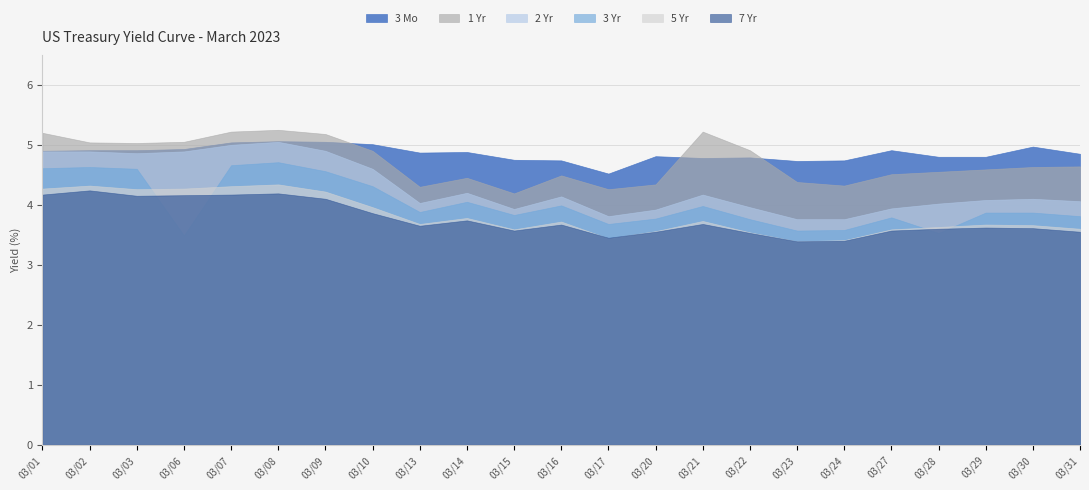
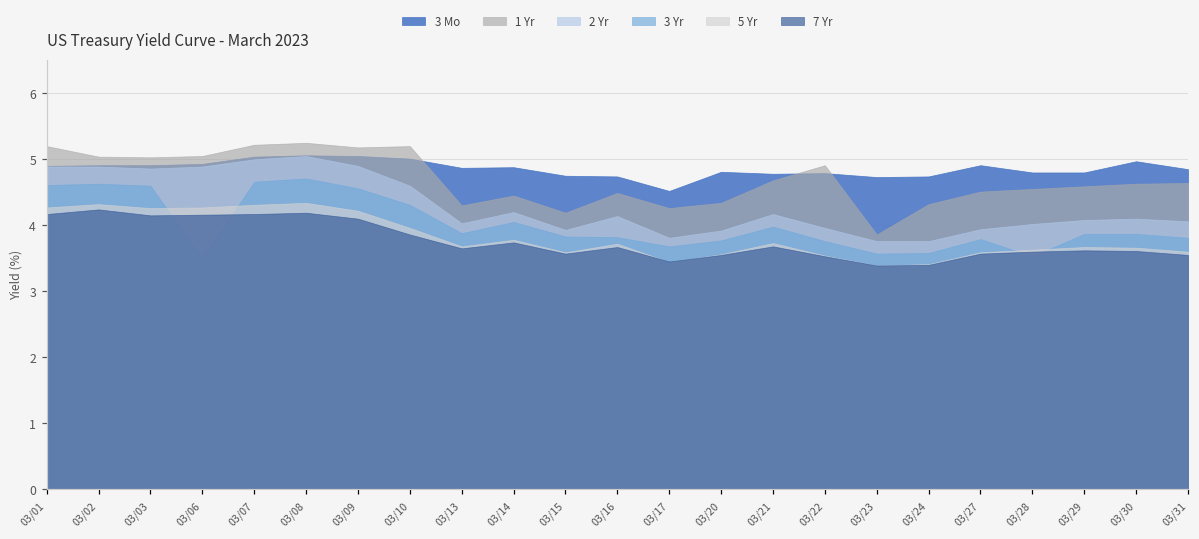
  {
    "1 Yr": {
      "03/01": 5.2,
      "03/02": 5.0,
      "03/03": 5.0,
      "03/06": 5.1,
      "03/07": 5.2,
      "03/08": 5.3,
      "03/09": 5.2,
-     "03/10": 4.9,
+     "03/10": 5.2,
      "03/13": 4.3,
      "03/14": 4.5,
      "03/15": 4.2,
      "03/16": 4.5,
      "03/17": 4.3,
      "03/20": 4.3,
-     "03/21": 5.2,
+     "03/21": 4.7,
      "03/22": 4.9,
-     "03/23": 4.4,
+     "03/23": 3.9,
      "03/24": 4.3,
      "03/27": 4.5,
      "03/28": 4.6,
      "03/29": 4.6,
      "03/30": 4.6,
      "03/31": 4.6
    },
    "3 Yr": {
      "03/01": 4.6,
      "03/02": 4.6,
      "03/03": 4.6,
      "03/06": 3.5,
      "03/07": 4.7,
      "03/08": 4.7,
      "03/09": 4.6,
      "03/10": 4.3,
      "03/13": 3.9,
      "03/14": 4.1,
      "03/15": 3.8,
-     "03/16": 4.0,
+     "03/16": 3.8,
      "03/17": 3.7,
      "03/20": 3.8,
      "03/21": 4.0,
      "03/22": 3.8,
      "03/23": 3.6,
      "03/24": 3.6,
      "03/27": 3.8,
      "03/28": 3.5,
      "03/29": 3.9,
      "03/30": 3.9,
      "03/31": 3.8
    }
  }
